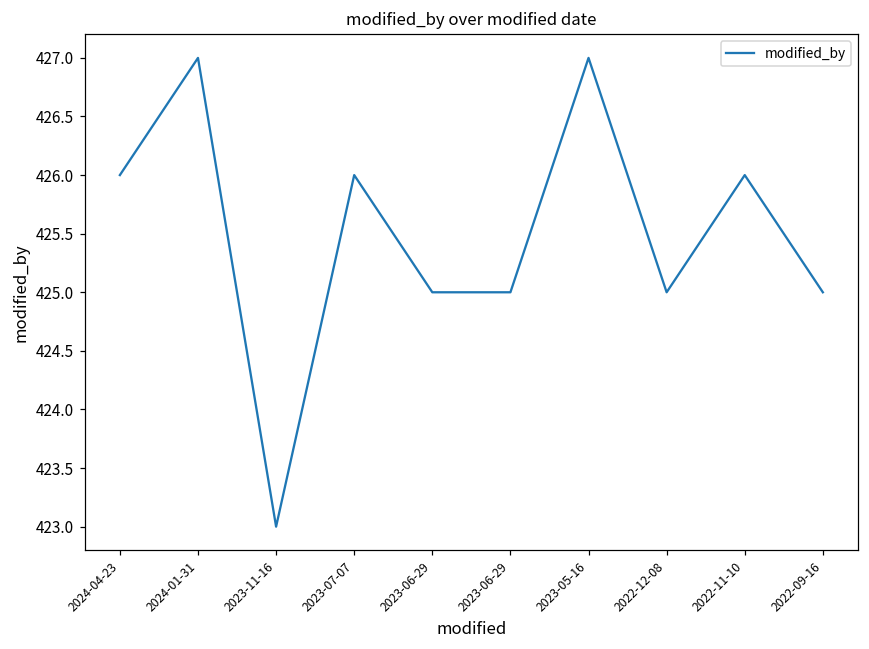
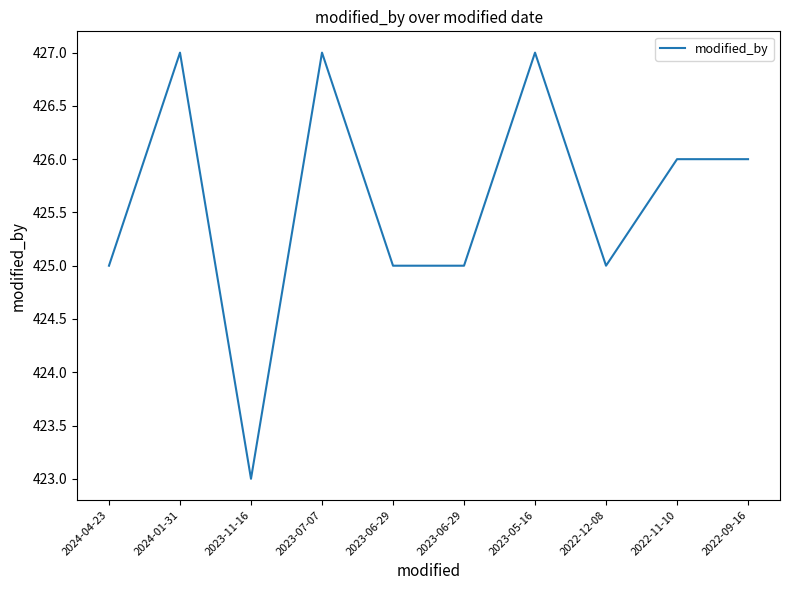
  {
-   "2024-04-23": 426,
+   "2024-04-23": 425,
    "2024-01-31": 427,
    "2023-11-16": 423,
-   "2023-07-07": 426,
+   "2023-07-07": 427,
    "2023-05-16": 427,
    "2022-12-08": 425,
    "2022-11-10": 426,
-   "2022-09-16": 425
+   "2022-09-16": 426
  }
